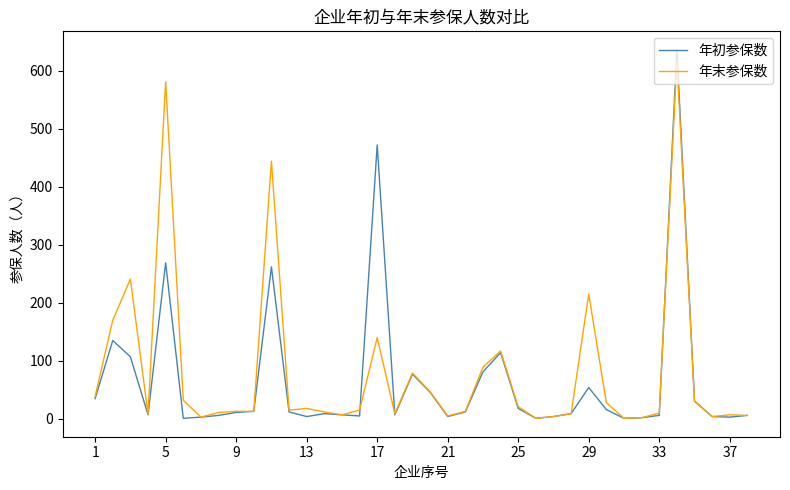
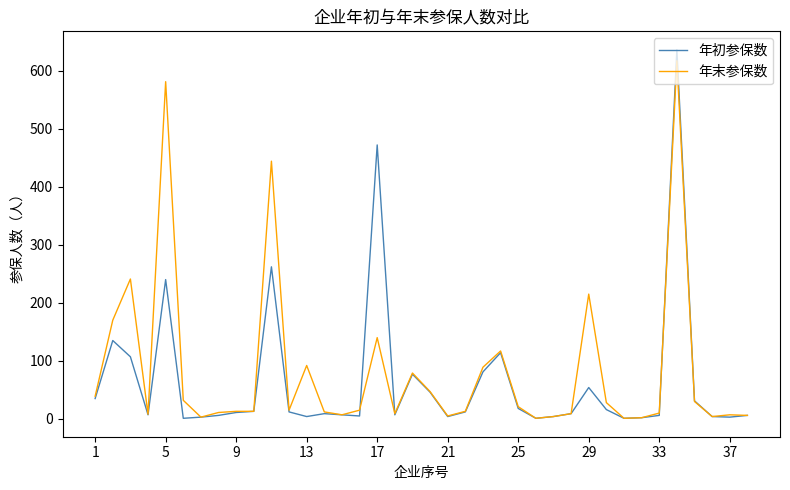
  {
    "年初参保数": {
-     "5": 270,
+     "5": 240,
      "13": 0,
      "17": 470,
      "29": 50
    },
    "年末参保数": {
      "5": 580,
-     "13": 20,
+     "13": 90,
      "17": 140,
      "29": 220
    }
  }
